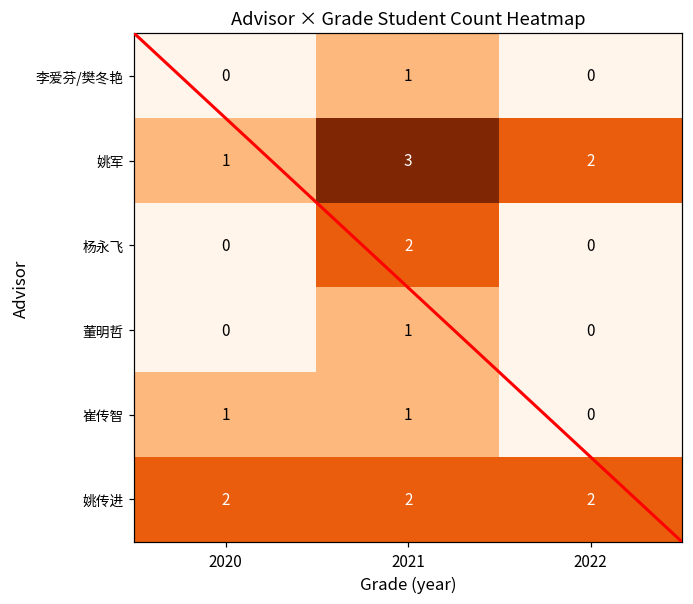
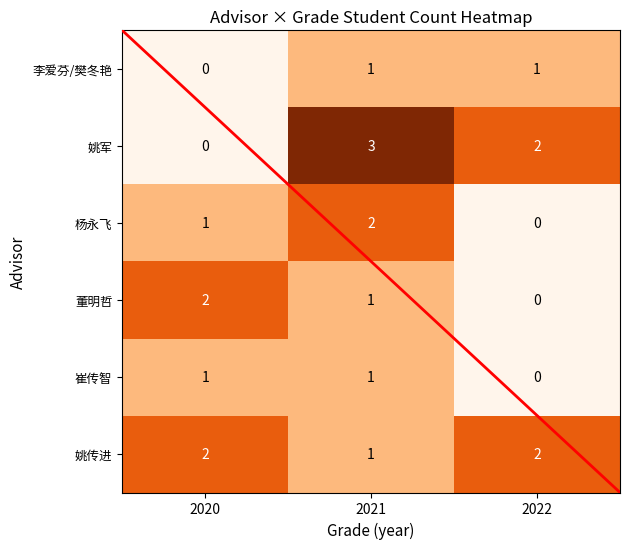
  {
    "李爱芬/樊冬艳": {
      "2020": 0,
      "2021": 1,
-     "2022": 0
+     "2022": 1
    },
    "姚军": {
-     "2020": 1,
+     "2020": 0,
      "2021": 3,
      "2022": 2
    },
    "杨永飞": {
-     "2020": 0,
+     "2020": 1,
      "2021": 2,
      "2022": 0
    },
    "董明哲": {
-     "2020": 0,
+     "2020": 2,
      "2021": 1,
      "2022": 0
    },
    "崔传智": {
      "2020": 1,
      "2021": 1,
      "2022": 0
    },
    "姚传进": {
      "2020": 2,
-     "2021": 2,
+     "2021": 1,
      "2022": 2
    }
  }
